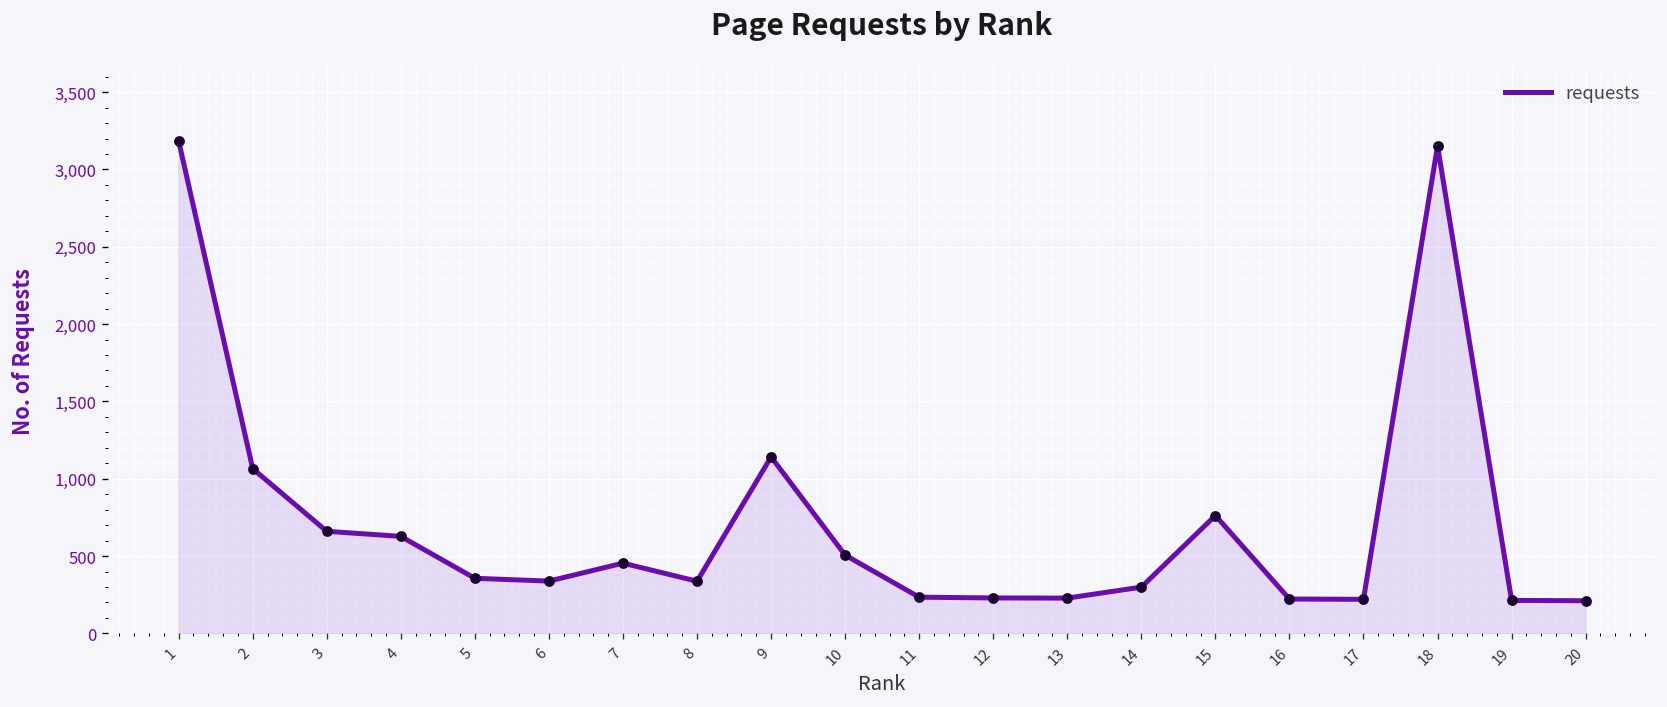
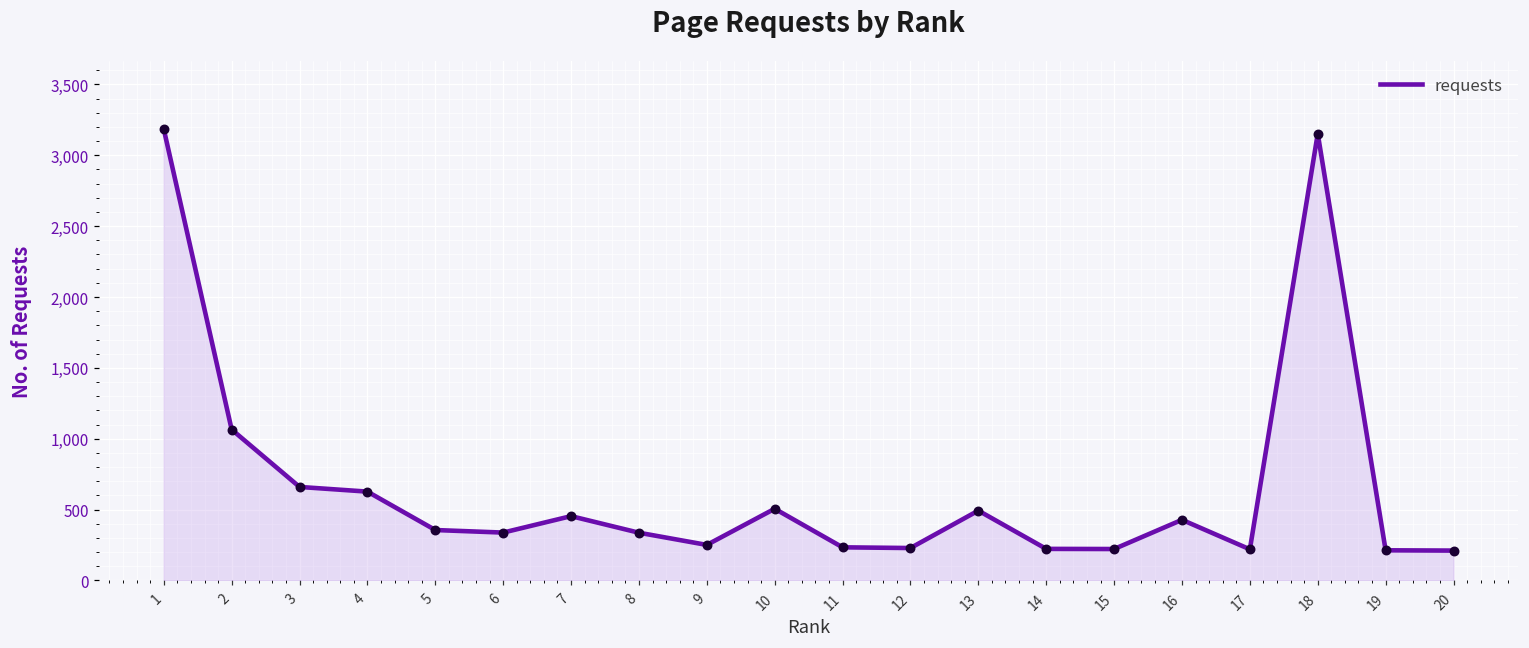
  {
    "1": "3,180",
    "2": "1,070",
    "3": "660",
    "4": "630",
    "5": "360",
    "6": "340",
    "7": "450",
    "8": "340",
-   "9": "1,140",
+   "9": "250",
    "10": "510",
    "11": "230",
    "12": "230",
-   "13": "230",
-   "14": "300",
-   "15": "760",
-   "16": "220",
+   "13": "490",
+   "14": "220",
+   "15": "220",
+   "16": "430",
    "17": "220",
    "18": "3,150",
    "19": "210",
    "20": "210"
  }
